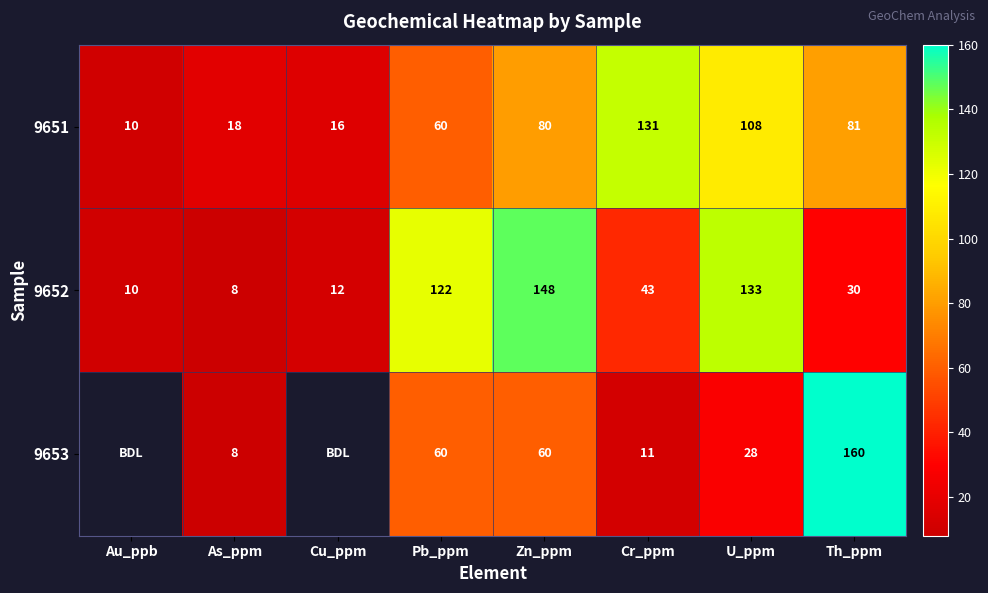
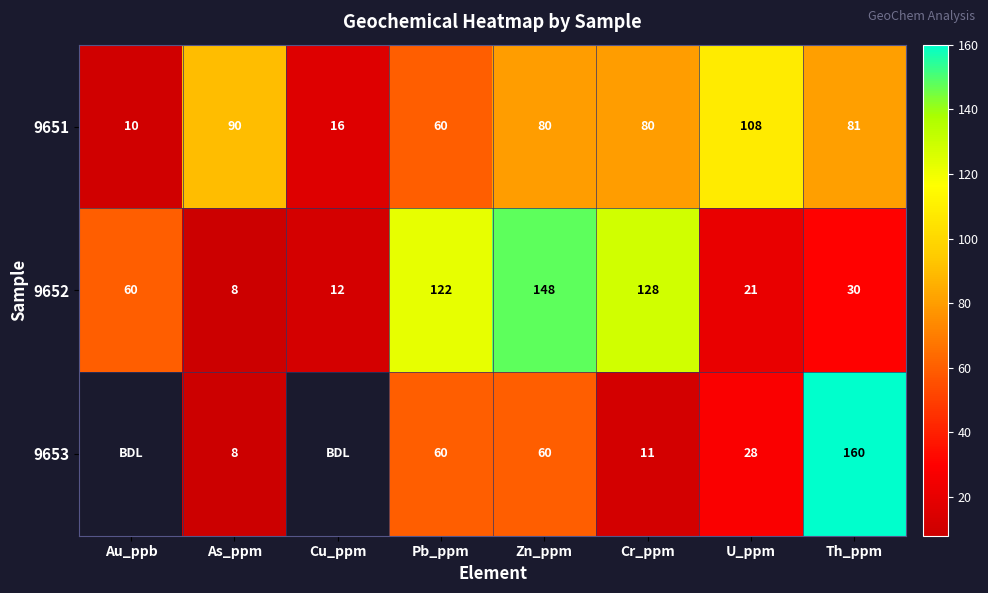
  {
    "9651": {
      "Au_ppb": 10,
-     "As_ppm": 18,
+     "As_ppm": 90,
      "Cu_ppm": 16,
      "Pb_ppm": 60,
      "Zn_ppm": 80,
-     "Cr_ppm": 131,
+     "Cr_ppm": 80,
      "U_ppm": 108,
      "Th_ppm": 81
    },
    "9652": {
-     "Au_ppb": 10,
+     "Au_ppb": 60,
      "As_ppm": 8,
      "Cu_ppm": 12,
      "Pb_ppm": 122,
      "Zn_ppm": 148,
-     "Cr_ppm": 43,
-     "U_ppm": 133,
+     "Cr_ppm": 128,
+     "U_ppm": 21,
      "Th_ppm": 30
    },
    "9653": {
      "As_ppm": 8,
      "Pb_ppm": 60,
      "Zn_ppm": 60,
      "Cr_ppm": 11,
      "U_ppm": 28,
      "Th_ppm": 160
    }
  }
